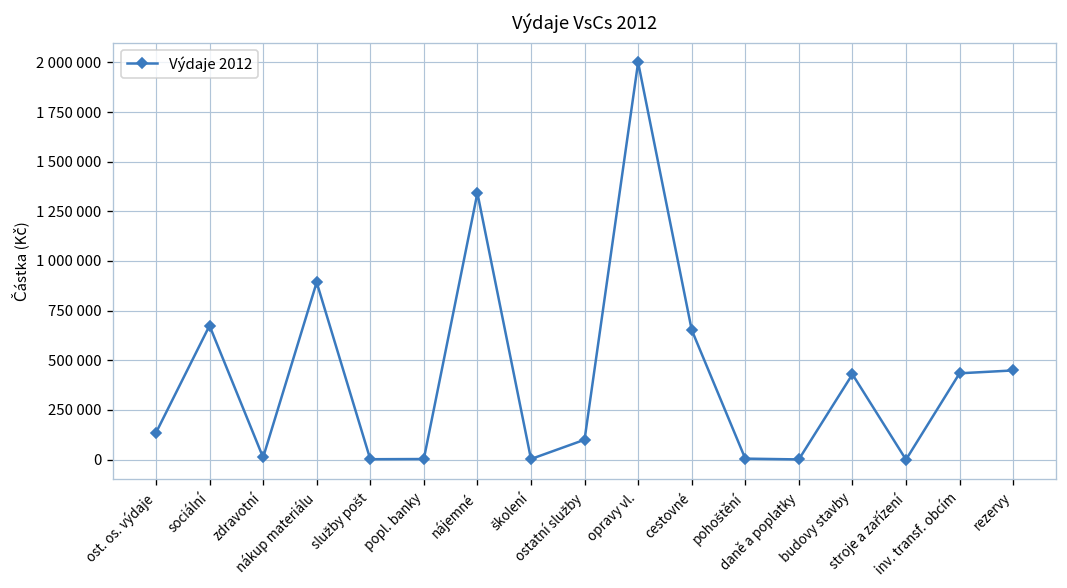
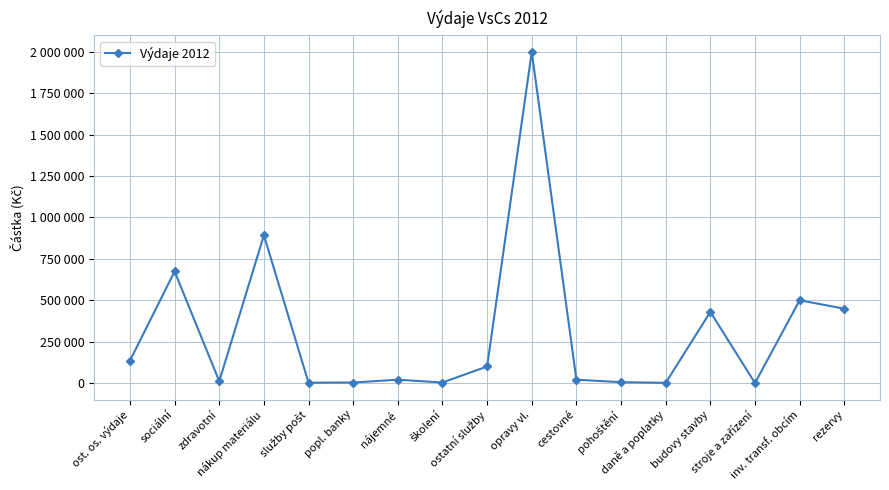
  {
    "ost. os. výdaje": 140000,
    "sociální": 670000,
    "zdravotní": 10000,
    "nákup materiálu": 890000,
    "služby pošt": 0,
    "popl. banky": 0,
-   "nájemné": 1340000,
+   "nájemné": 20000,
    "školení": 0,
    "ostatní služby": 100000,
    "opravy vl.": 2000000,
-   "cestovné": 650000,
+   "cestovné": 20000,
    "pohoštění": 10000,
    "daně a poplatky": 0,
    "budovy stavby": 430000,
    "stroje a zařízení": 0,
-   "inv. transf. obcím": 430000,
+   "inv. transf. obcím": 500000,
    "rezervy": 450000
  }
